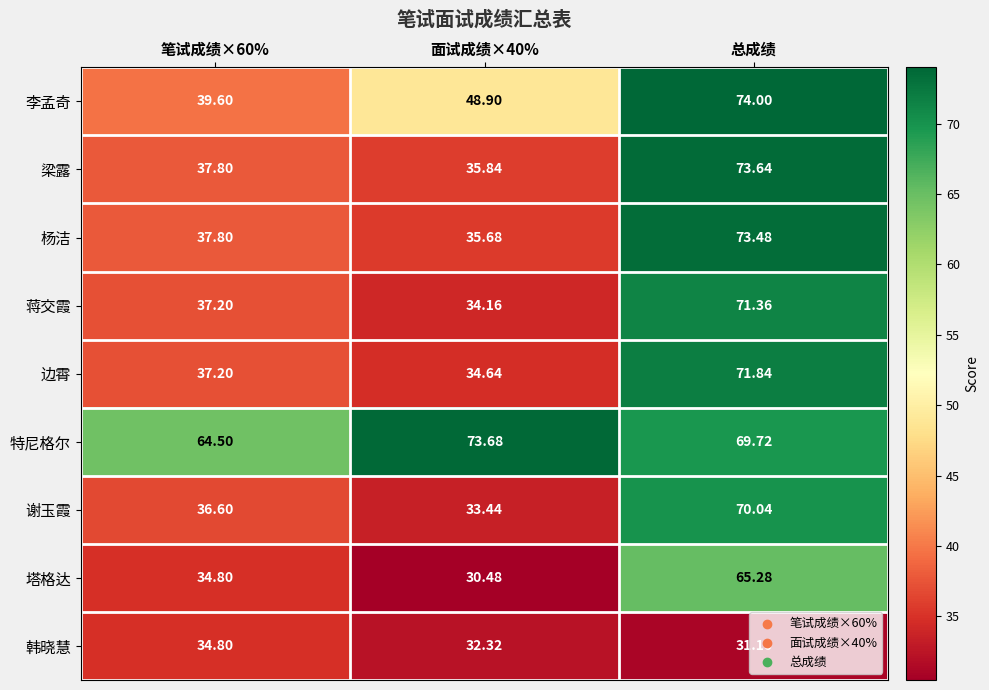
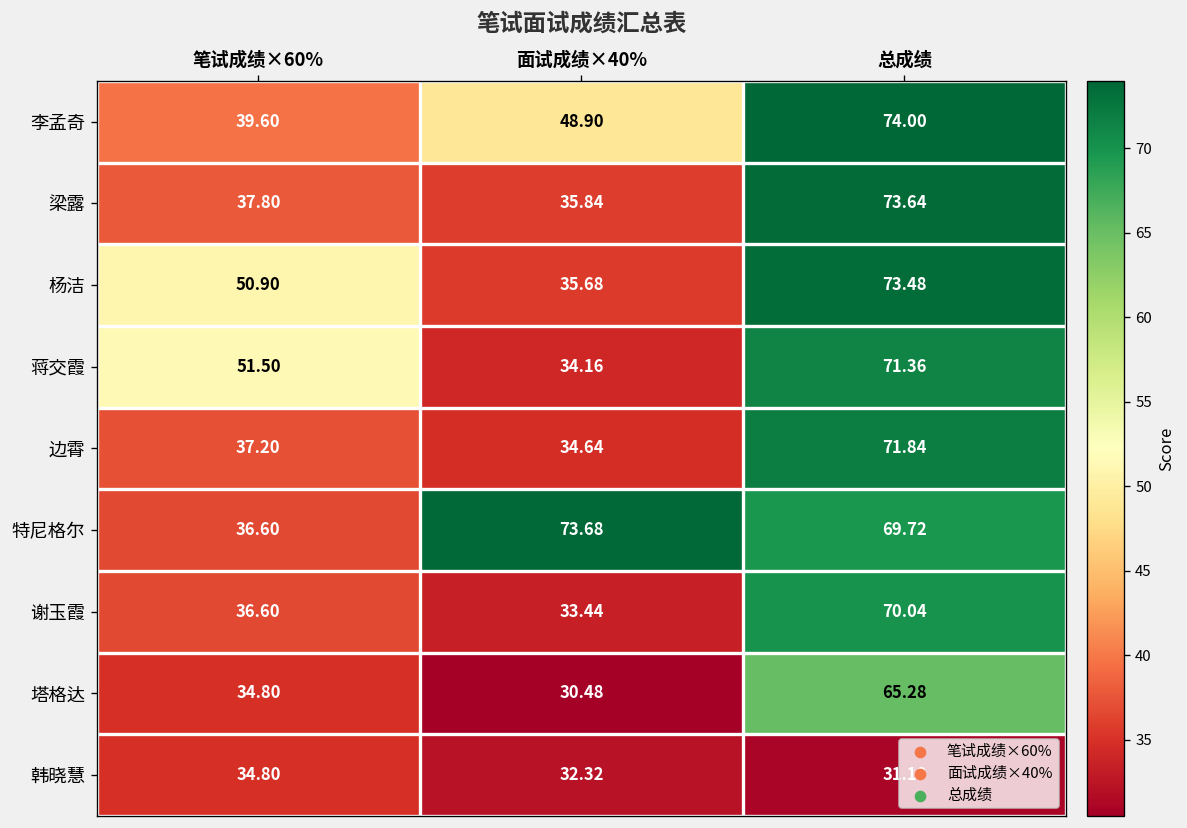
  {
    "李孟奇": {
      "笔试成绩×60%": 39.60,
      "面试成绩×40%": 48.90,
      "总成绩": 74.00
    },
    "梁露": {
      "笔试成绩×60%": 37.80,
      "面试成绩×40%": 35.84,
      "总成绩": 73.64
    },
    "杨洁": {
-     "笔试成绩×60%": 37.80,
+     "笔试成绩×60%": 50.90,
      "面试成绩×40%": 35.68,
      "总成绩": 73.48
    },
    "蒋交霞": {
-     "笔试成绩×60%": 37.20,
+     "笔试成绩×60%": 51.50,
      "面试成绩×40%": 34.16,
      "总成绩": 71.36
    },
    "边霄": {
      "笔试成绩×60%": 37.20,
      "面试成绩×40%": 34.64,
      "总成绩": 71.84
    },
    "特尼格尔": {
-     "笔试成绩×60%": 64.50,
+     "笔试成绩×60%": 36.60,
      "面试成绩×40%": 73.68,
      "总成绩": 69.72
    },
    "谢玉霞": {
      "笔试成绩×60%": 36.60,
      "面试成绩×40%": 33.44,
      "总成绩": 70.04
    },
    "塔格达": {
      "笔试成绩×60%": 34.80,
      "面试成绩×40%": 30.48,
      "总成绩": 65.28
    },
    "韩晓慧": {
      "笔试成绩×60%": 34.80,
      "面试成绩×40%": 32.32
    }
  }
